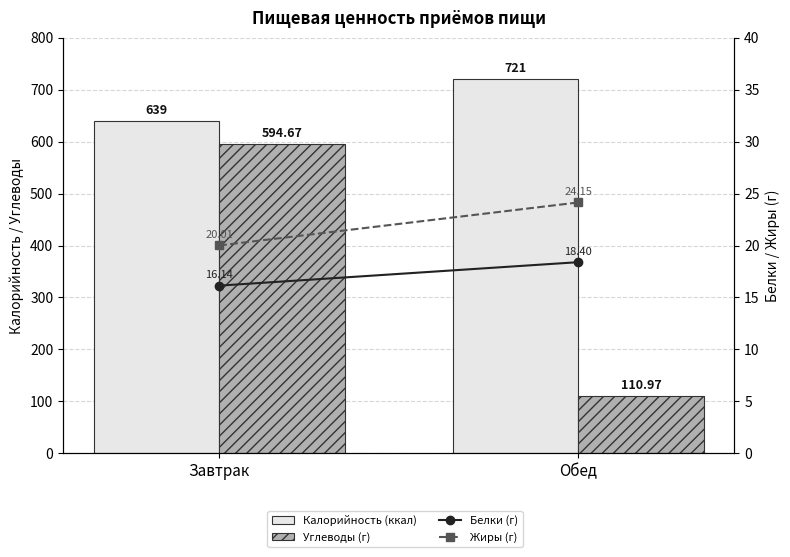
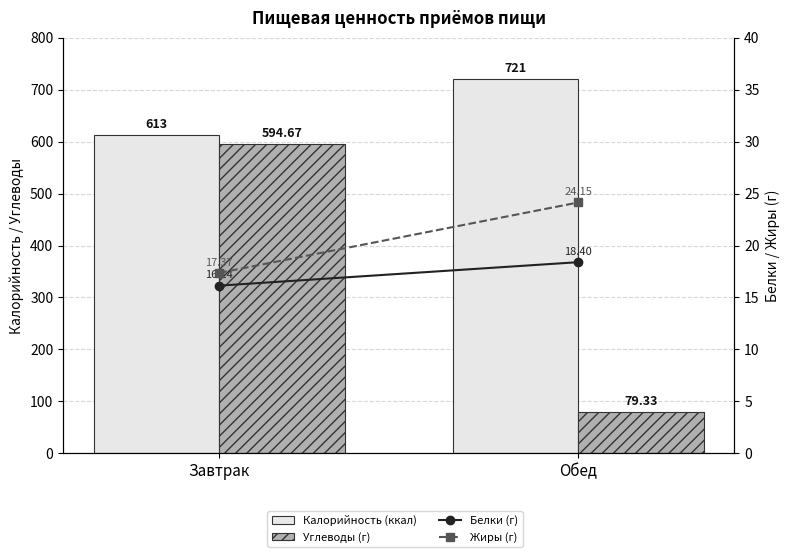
  {
    "Калорийность (ккал)": {
-     "Завтрак": 639,
+     "Завтрак": 613,
      "Обед": 721
    },
    "Углеводы (г)": {
      "Завтрак": 594.67,
-     "Обед": 110.97
+     "Обед": 79.33
    },
    "Белки (г)": {
      "Завтрак": 16.14,
      "Обед": 18.40
    },
    "Жиры (г)": {
-     "Завтрак": 20.01,
+     "Завтрак": 17.37,
      "Обед": 24.15
    }
  }
